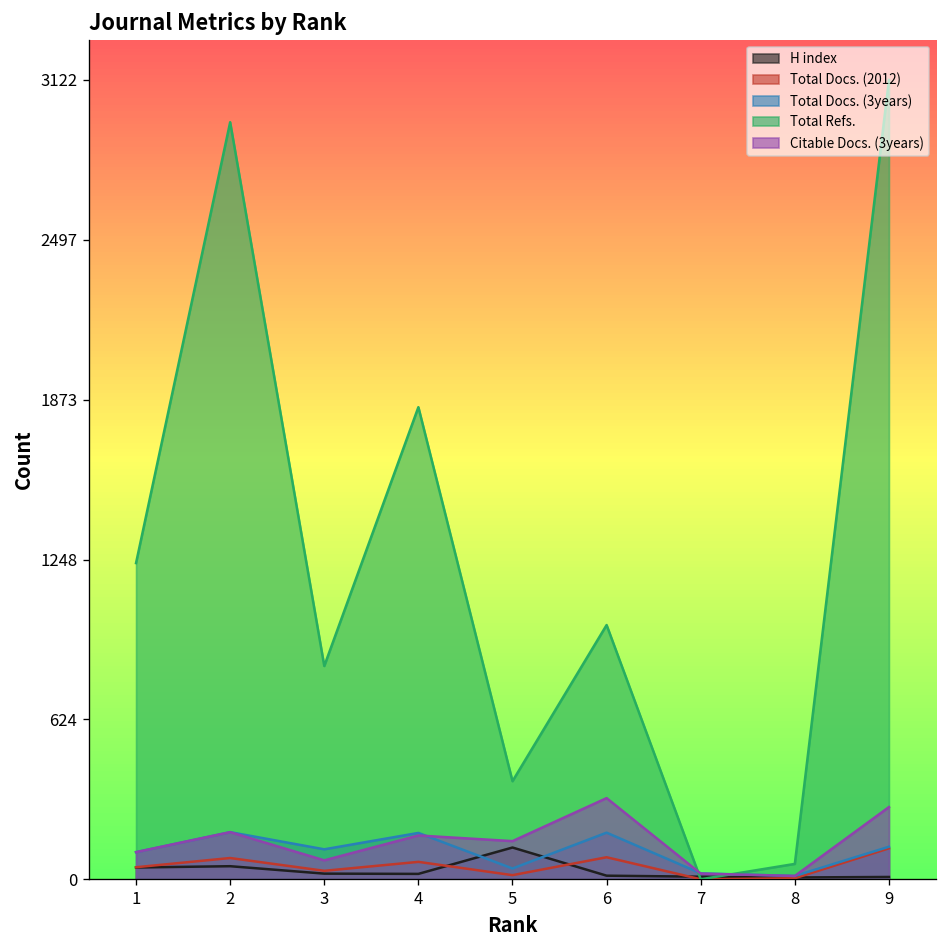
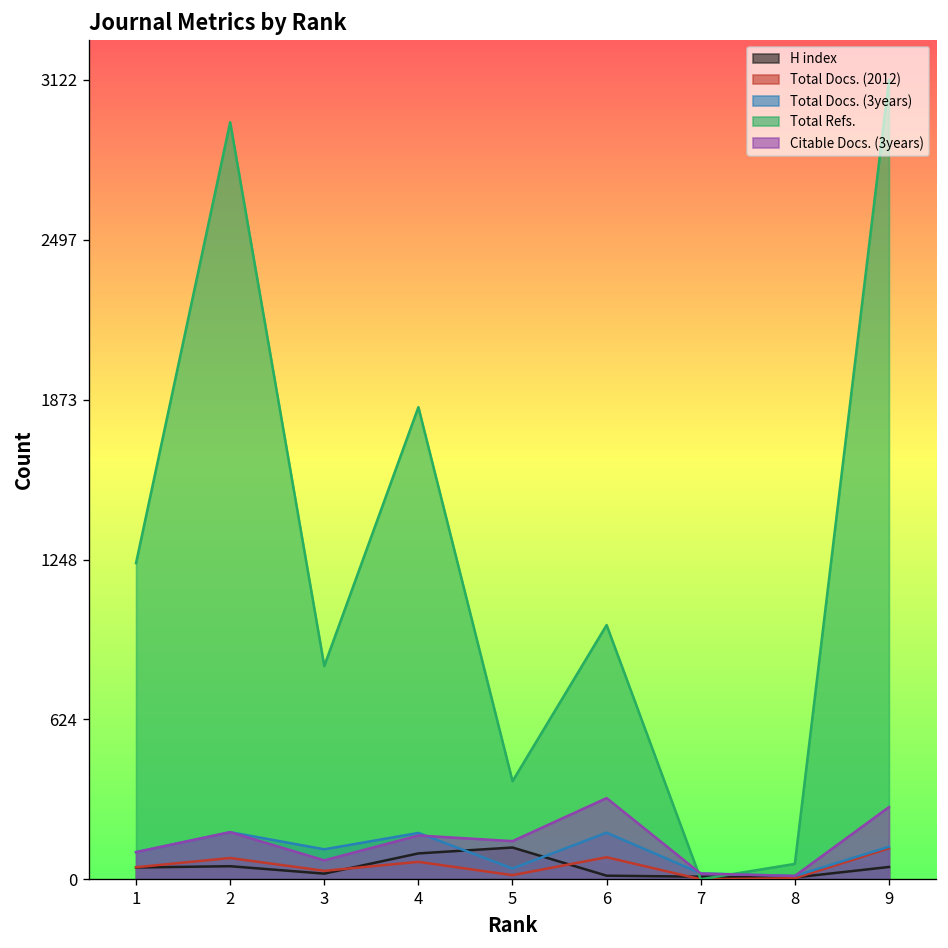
  {
    "H index": {
      "2": 50,
-     "4": 20,
+     "4": 100,
      "5": 120,
      "6": 10,
-     "9": 10
+     "9": 50
    },
    "Total Docs. (2012)": {
      "2": 80,
      "4": 70,
      "5": 20,
      "6": 90
    },
    "Total Docs. (3years)": {
      "3": 120,
      "5": 40,
      "6": 180
    },
    "Total Refs.": {
      "1": 1240,
      "2": 2960,
      "3": 830,
      "4": 1840,
      "5": 380,
      "6": 990,
      "8": 60
    },
    "Citable Docs. (3years)": {
      "3": 70,
      "5": 150,
      "6": 320,
      "9": 280
    }
  }
